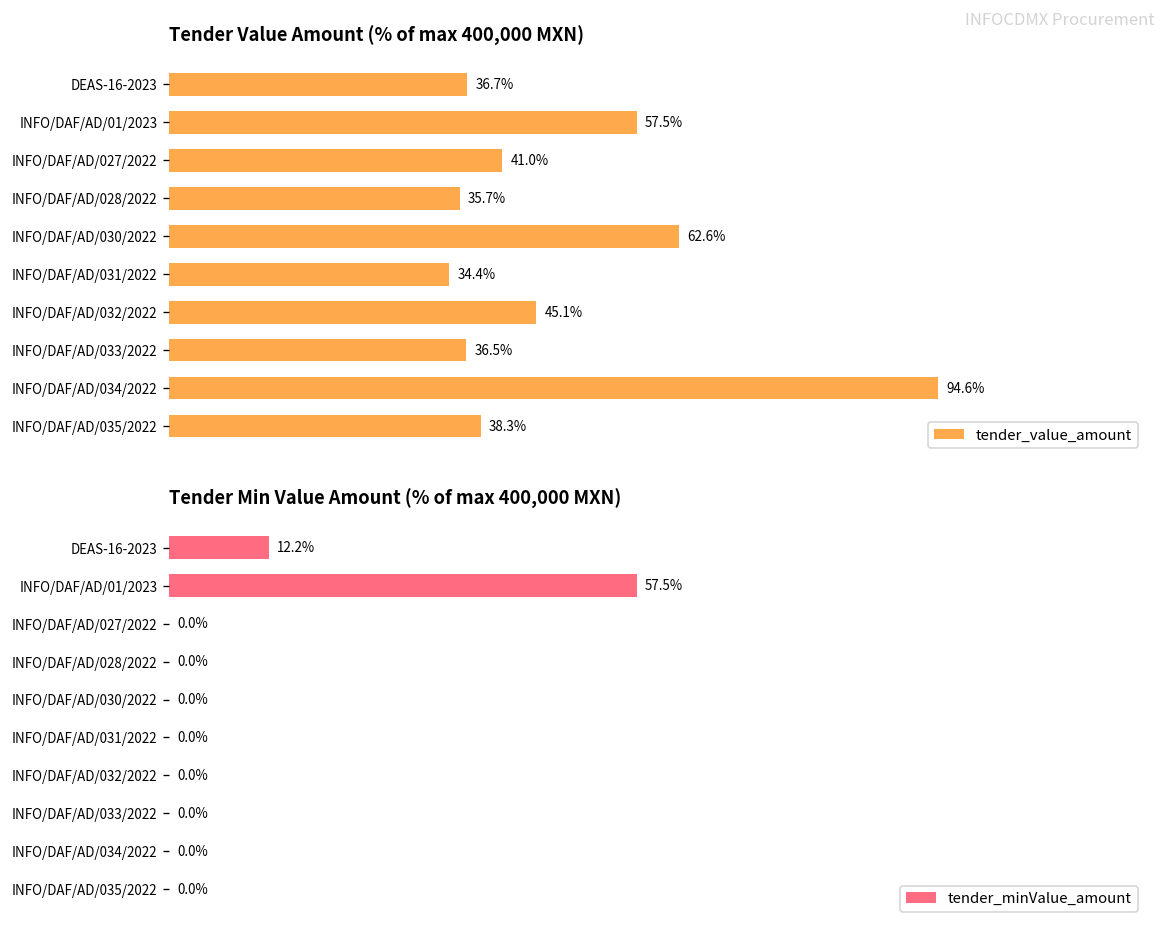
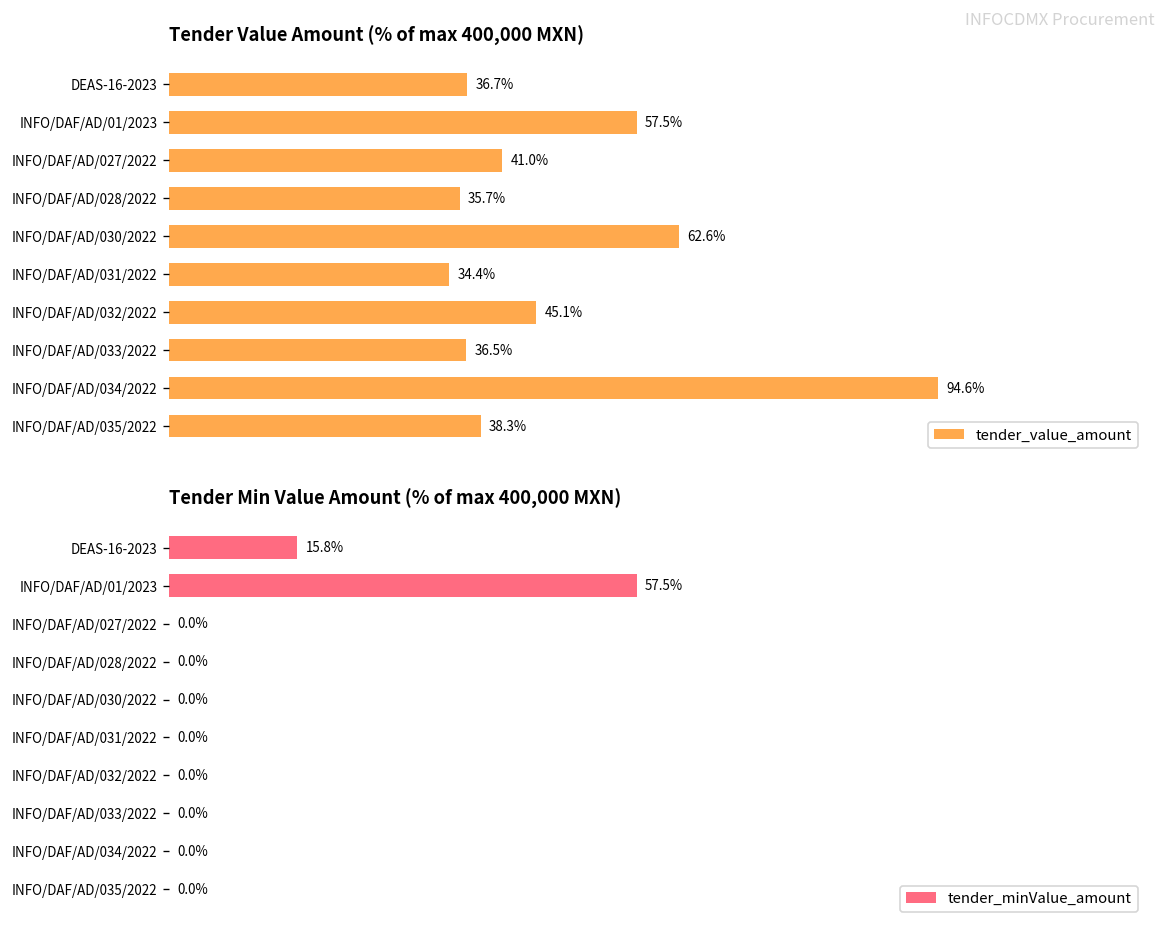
  {
    "Tender Value Amount (% of max 400,000 MXN)": {
      "DEAS-16-2023": "36.7%",
      "INFO/DAF/AD/01/2023": "57.5%",
      "INFO/DAF/AD/027/2022": "41.0%",
      "INFO/DAF/AD/028/2022": "35.7%",
      "INFO/DAF/AD/030/2022": "62.6%",
      "INFO/DAF/AD/031/2022": "34.4%",
      "INFO/DAF/AD/032/2022": "45.1%",
      "INFO/DAF/AD/033/2022": "36.5%",
      "INFO/DAF/AD/034/2022": "94.6%",
      "INFO/DAF/AD/035/2022": "38.3%"
    },
    "Tender Min Value Amount (% of max 400,000 MXN)": {
-     "DEAS-16-2023": "12.2%",
+     "DEAS-16-2023": "15.8%",
      "INFO/DAF/AD/01/2023": "57.5%",
      "INFO/DAF/AD/027/2022": "0.0%",
      "INFO/DAF/AD/028/2022": "0.0%",
      "INFO/DAF/AD/030/2022": "0.0%",
      "INFO/DAF/AD/031/2022": "0.0%",
      "INFO/DAF/AD/032/2022": "0.0%",
      "INFO/DAF/AD/033/2022": "0.0%",
      "INFO/DAF/AD/034/2022": "0.0%",
      "INFO/DAF/AD/035/2022": "0.0%"
    }
  }
